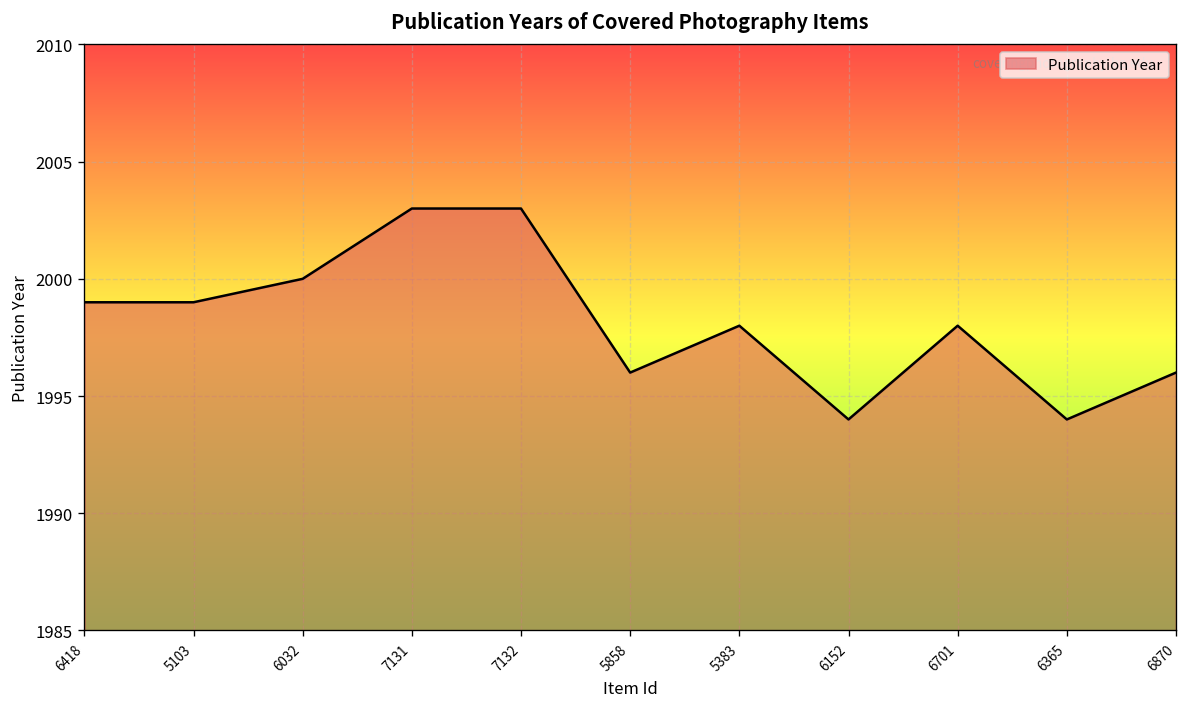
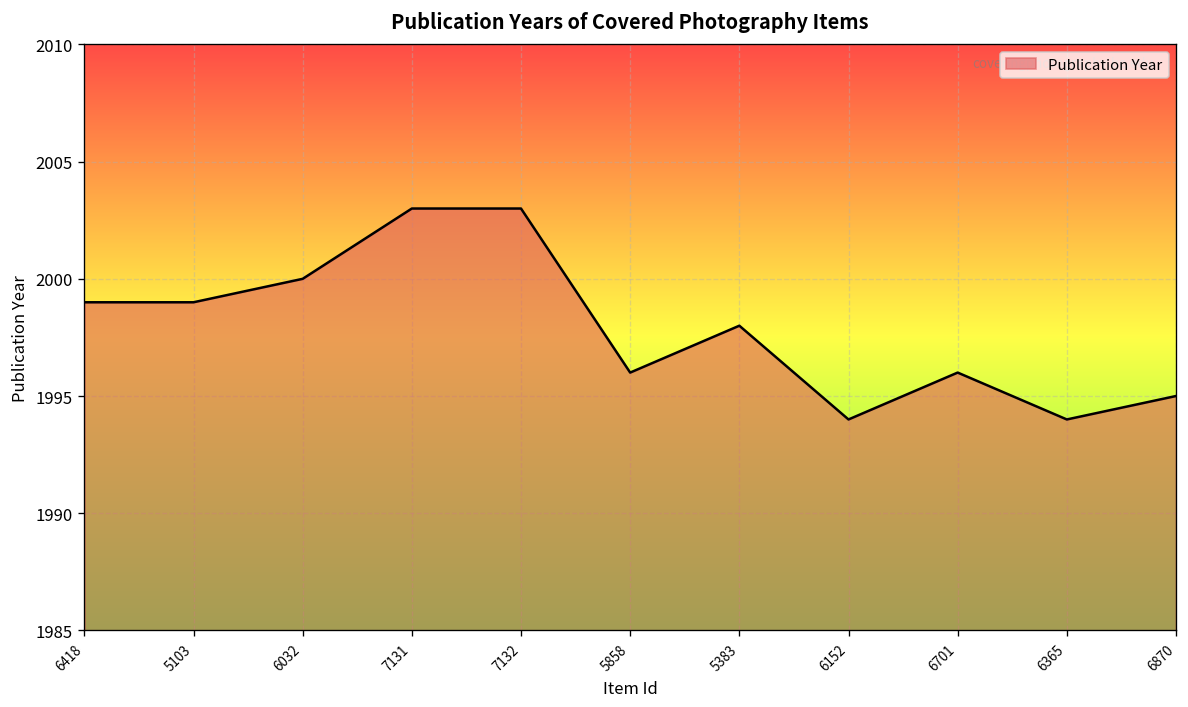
  {
    "6418": 1999,
    "5103": 1999,
    "6032": 2000,
    "7131": 2003,
    "7132": 2003,
    "5858": 1996,
    "5383": 1998,
    "6152": 1994,
-   "6701": 1998,
+   "6701": 1996,
    "6365": 1994,
-   "6870": 1996
+   "6870": 1995
  }
